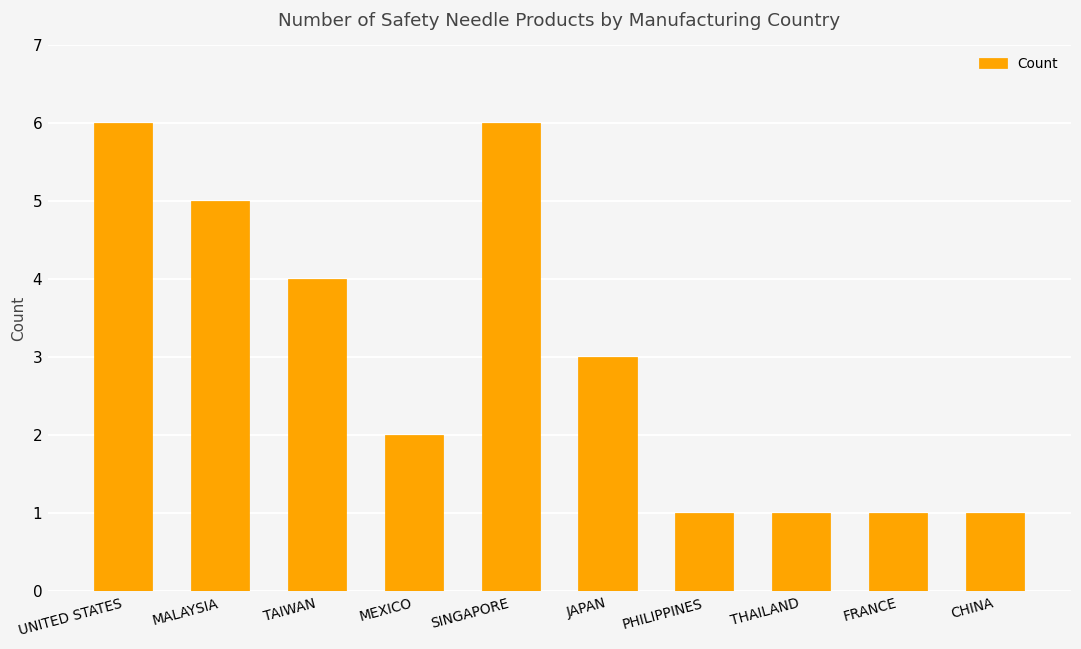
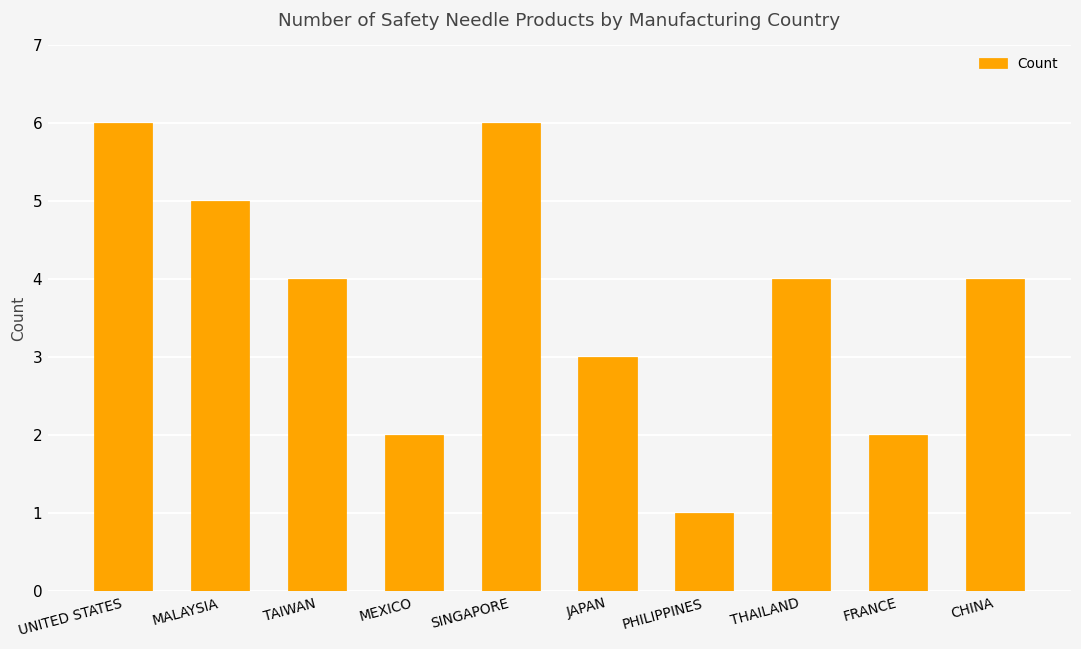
  {
    "UNITED STATES": 6,
    "MALAYSIA": 5,
    "TAIWAN": 4,
    "MEXICO": 2,
    "SINGAPORE": 6,
    "JAPAN": 3,
    "PHILIPPINES": 1,
-   "THAILAND": 1,
-   "FRANCE": 1,
-   "CHINA": 1
+   "THAILAND": 4,
+   "FRANCE": 2,
+   "CHINA": 4
  }
